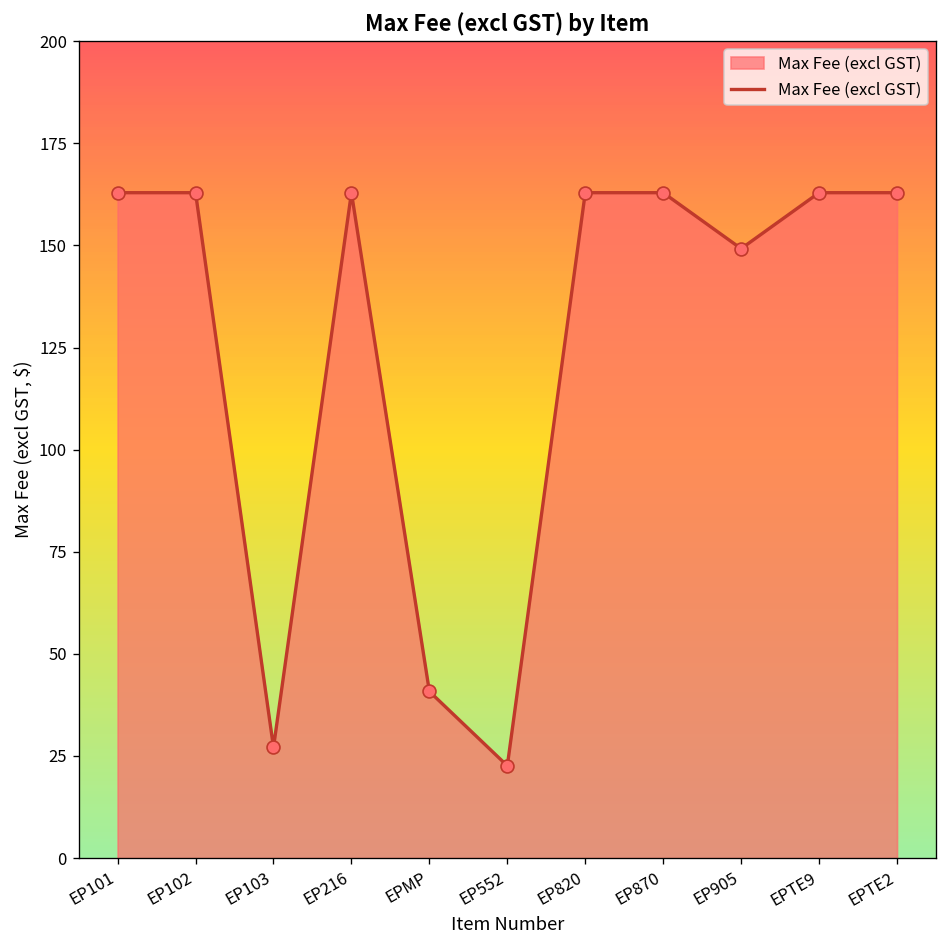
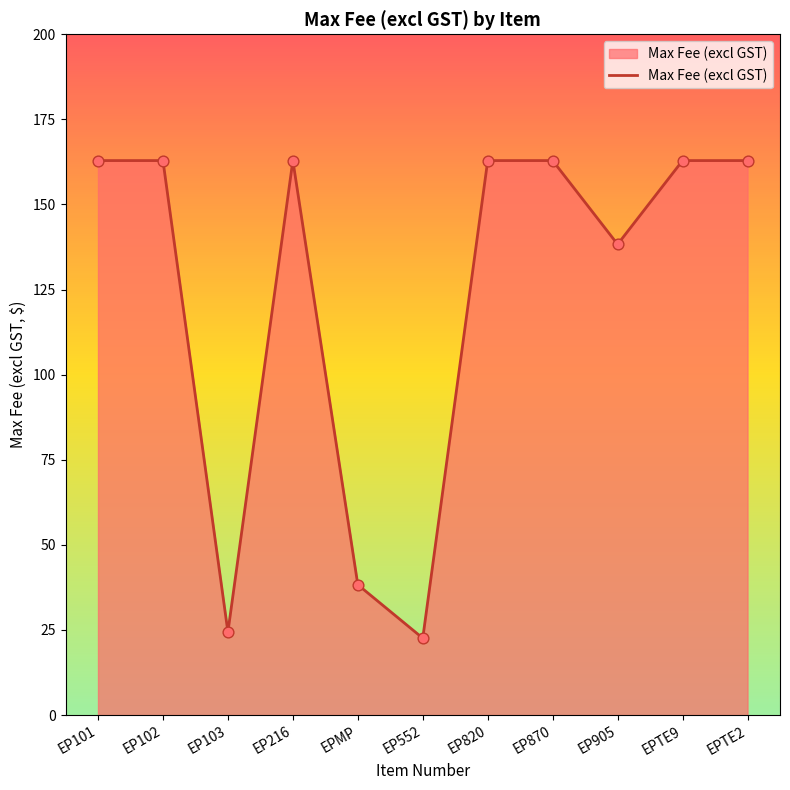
  {
    "EP101": 163,
    "EP102": 163,
-   "EP103": 27,
+   "EP103": 24,
    "EP216": 163,
-   "EPMP": 41,
+   "EPMP": 38,
    "EP552": 23,
    "EP820": 163,
    "EP870": 163,
-   "EP905": 149,
+   "EP905": 138,
    "EPTE9": 163,
    "EPTE2": 163
  }
